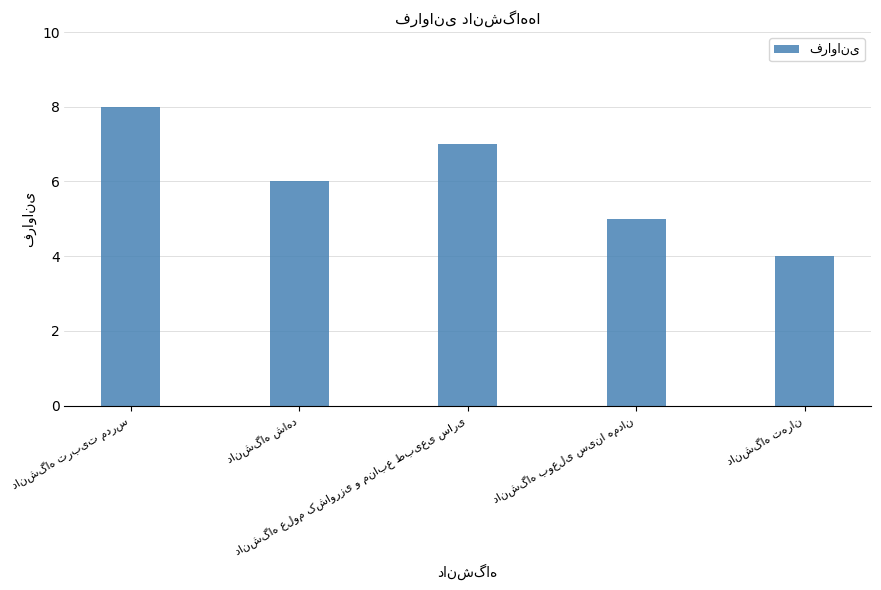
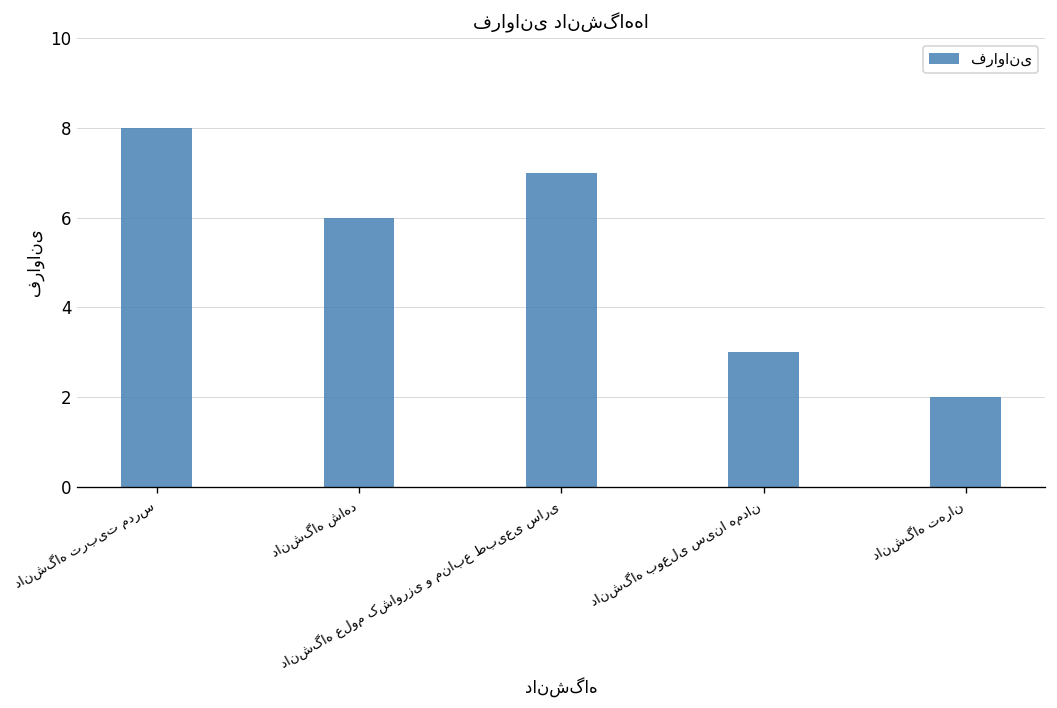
  {
    "دانشگاه تربیت مدرس": 8,
    "دانشگاه شاهد": 6,
    "دانشگاه علوم کشاورزی و منابع طبیعی ساری": 7,
-   "دانشگاه بوعلی سینا همدان": 5,
-   "دانشگاه تهران": 4
+   "دانشگاه بوعلی سینا همدان": 3,
+   "دانشگاه تهران": 2
  }
